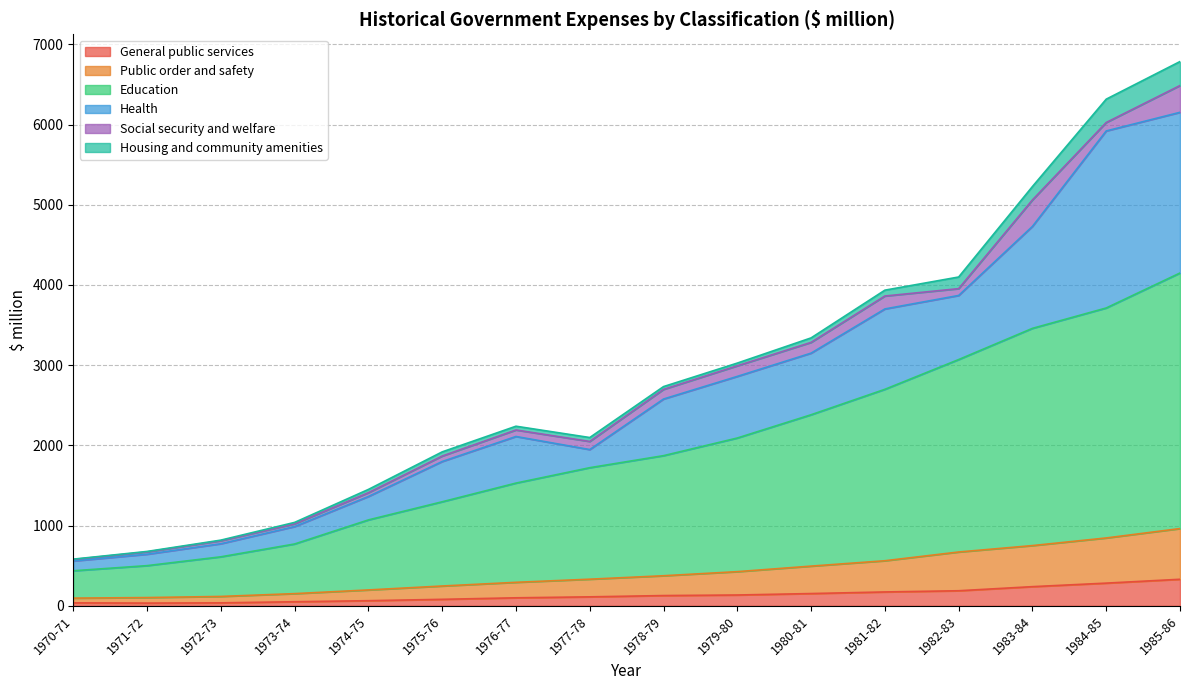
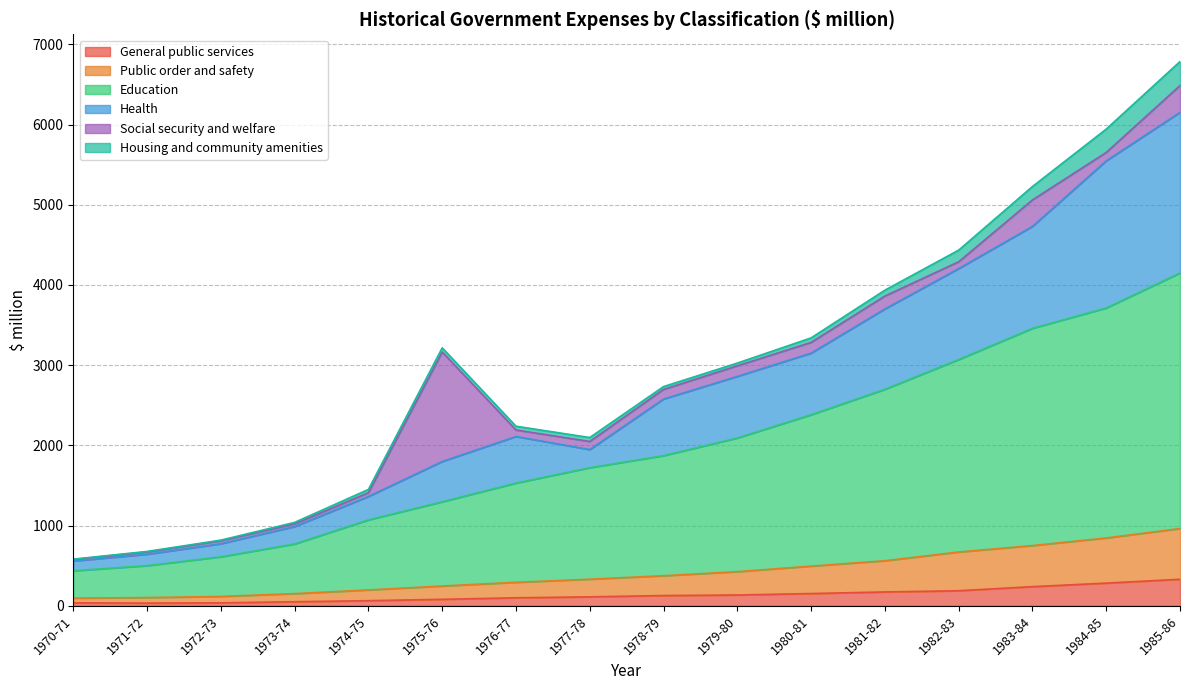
  {
    "Health": {
      "1972-73": 200,
      "1973-74": 200,
      "1974-75": 300,
      "1975-76": 500,
      "1976-77": 600,
      "1977-78": 200,
      "1978-79": 700,
      "1979-80": 800,
      "1980-81": 800,
      "1981-82": 1000,
-     "1982-83": 800,
+     "1982-83": 1100,
      "1983-84": 1300,
-     "1984-85": 2200,
+     "1984-85": 1800,
      "1985-86": 2000
    },
    "Social security and welfare": {
      "1974-75": 0,
-     "1975-76": 100,
+     "1975-76": 1400,
      "1976-77": 100,
      "1977-78": 100,
      "1978-79": 100,
      "1979-80": 100,
      "1980-81": 100,
      "1981-82": 200,
      "1982-83": 100,
      "1983-84": 300,
      "1984-85": 100,
      "1985-86": 300
    }
  }
